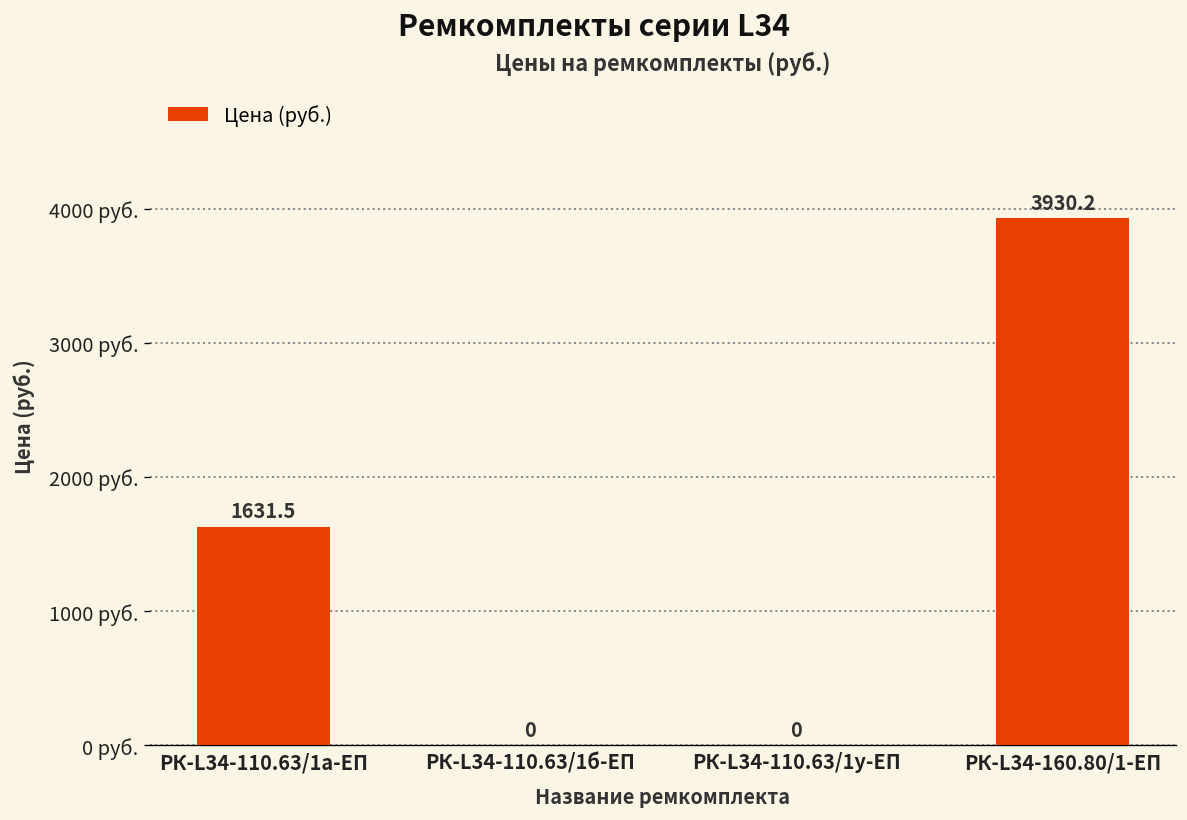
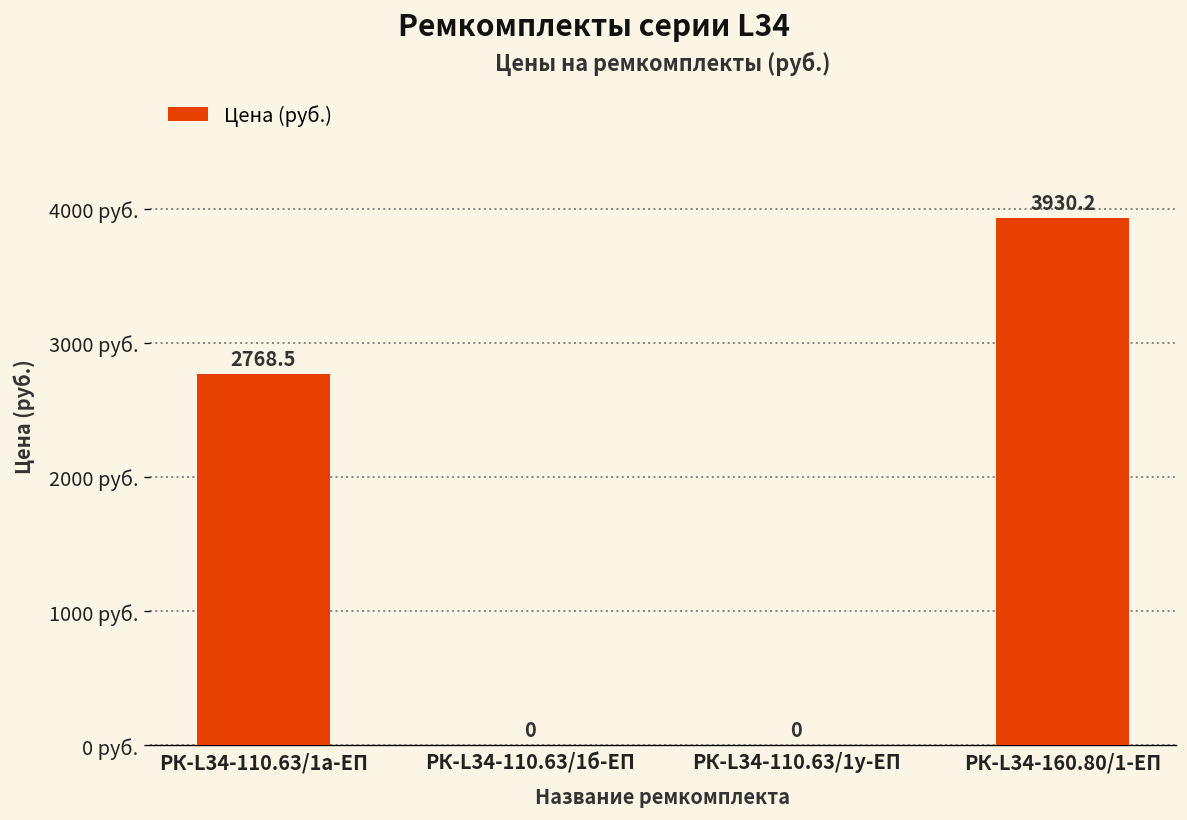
  {
-   "РК-L34-110.63/1а-ЕП": 1631.5,
+   "РК-L34-110.63/1а-ЕП": 2768.5,
    "РК-L34-110.63/1б-ЕП": 0,
    "РК-L34-110.63/1у-ЕП": 0,
    "РК-L34-160.80/1-ЕП": 3930.2
  }
